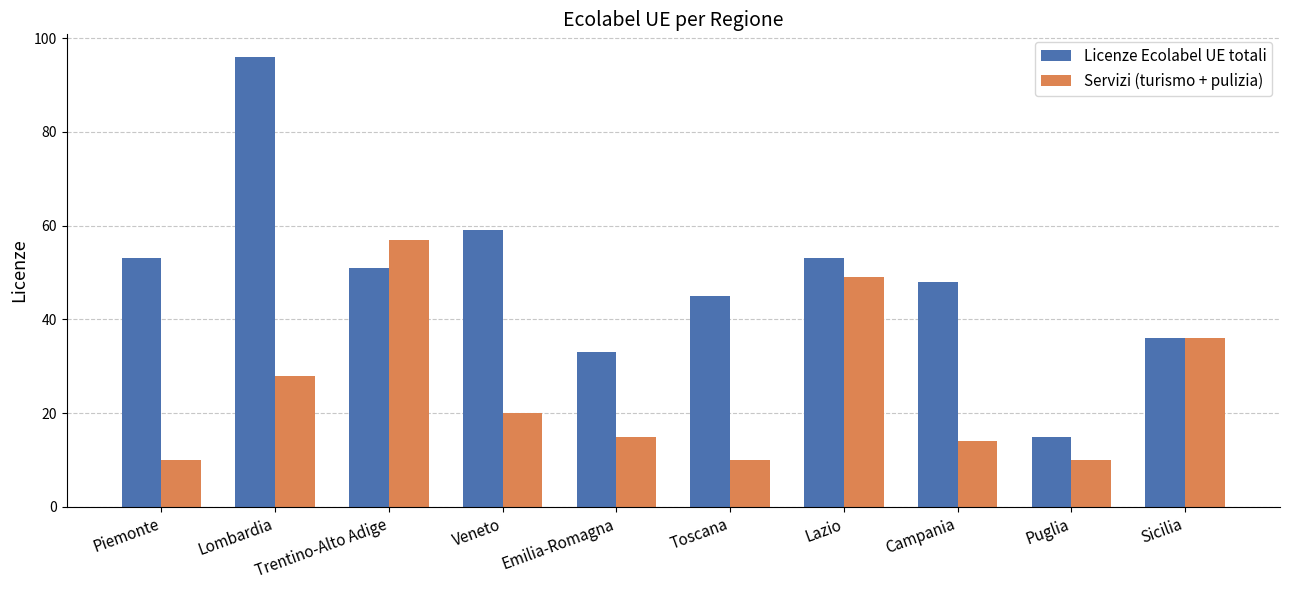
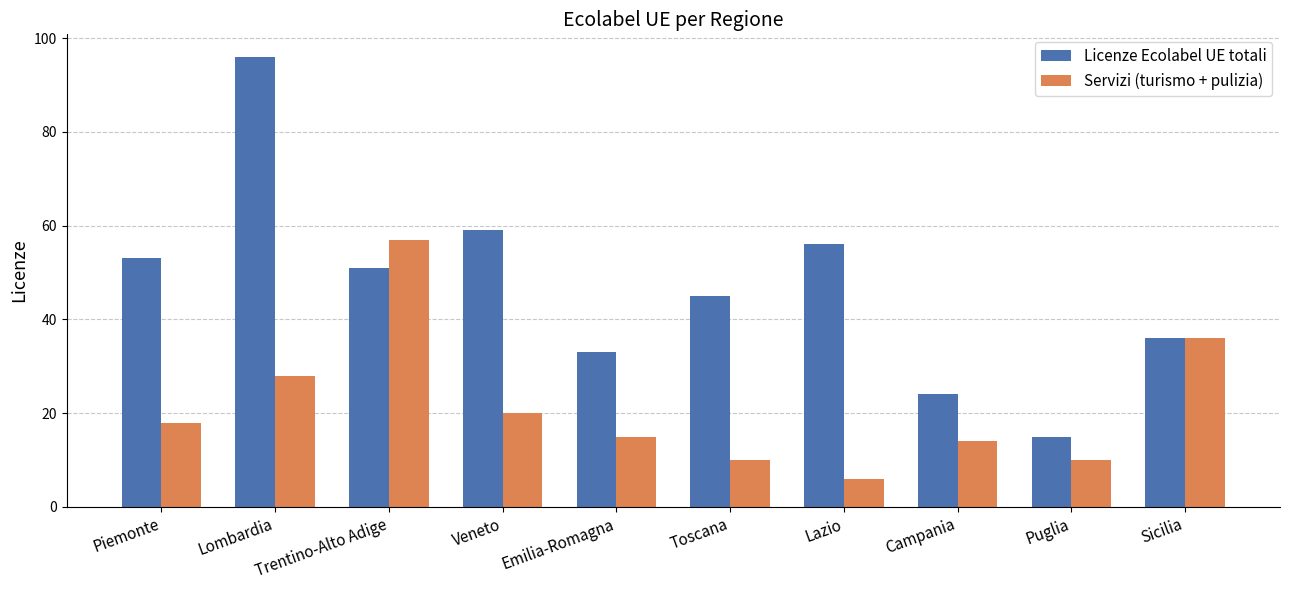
  {
    "Licenze Ecolabel UE totali": {
      "Piemonte": 53,
      "Lombardia": 96,
      "Trentino-Alto Adige": 51,
      "Veneto": 59,
      "Emilia-Romagna": 33,
      "Toscana": 45,
-     "Lazio": 53,
-     "Campania": 48,
+     "Lazio": 56,
+     "Campania": 24,
      "Puglia": 15,
      "Sicilia": 36
    },
    "Servizi (turismo + pulizia)": {
-     "Piemonte": 10,
+     "Piemonte": 18,
      "Lombardia": 28,
      "Trentino-Alto Adige": 57,
      "Veneto": 20,
      "Emilia-Romagna": 15,
      "Toscana": 10,
-     "Lazio": 49,
+     "Lazio": 6,
      "Campania": 14,
      "Puglia": 10,
      "Sicilia": 36
    }
  }
